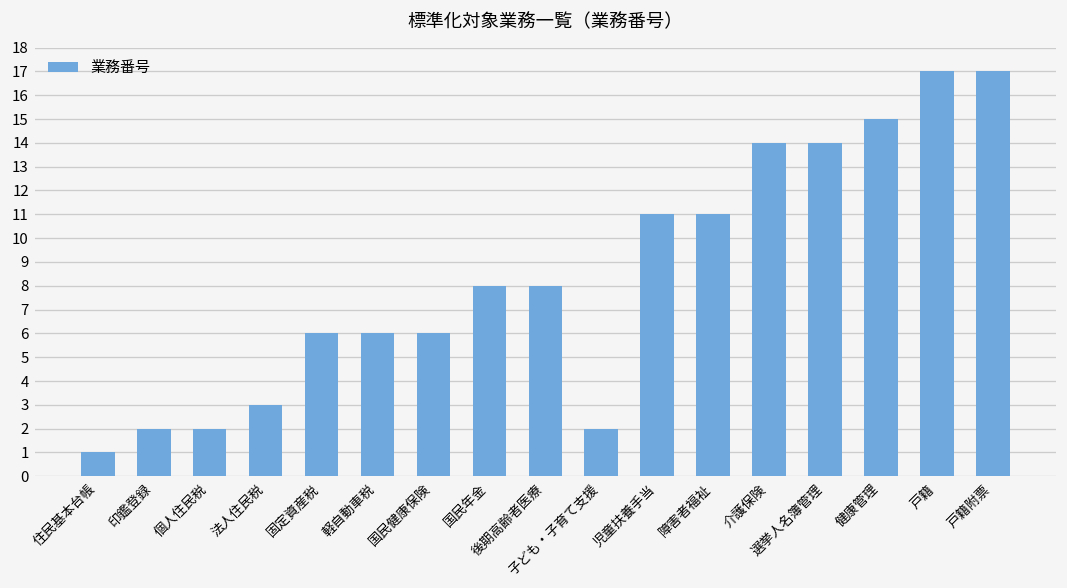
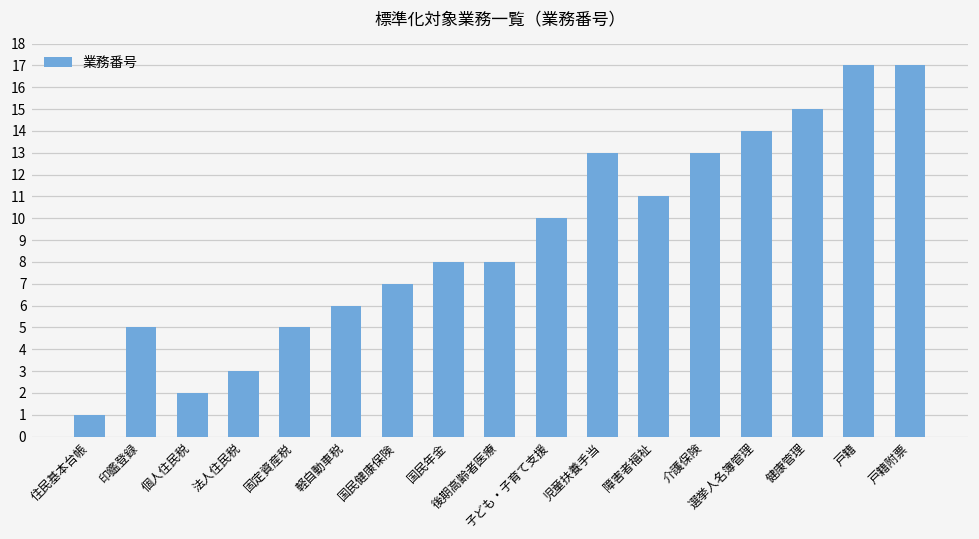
  {
    "住民基本台帳": 1,
-   "印鑑登録": 2,
+   "印鑑登録": 5,
    "個人住民税": 2,
    "法人住民税": 3,
-   "固定資産税": 6,
+   "固定資産税": 5,
    "軽自動車税": 6,
-   "国民健康保険": 6,
+   "国民健康保険": 7,
    "国民年金": 8,
    "後期高齢者医療": 8,
-   "子ども・子育て支援": 2,
-   "児童扶養手当": 11,
+   "子ども・子育て支援": 10,
+   "児童扶養手当": 13,
    "障害者福祉": 11,
-   "介護保険": 14,
+   "介護保険": 13,
    "選挙人名簿管理": 14,
    "健康管理": 15,
    "戸籍": 17,
    "戸籍附票": 17
  }
